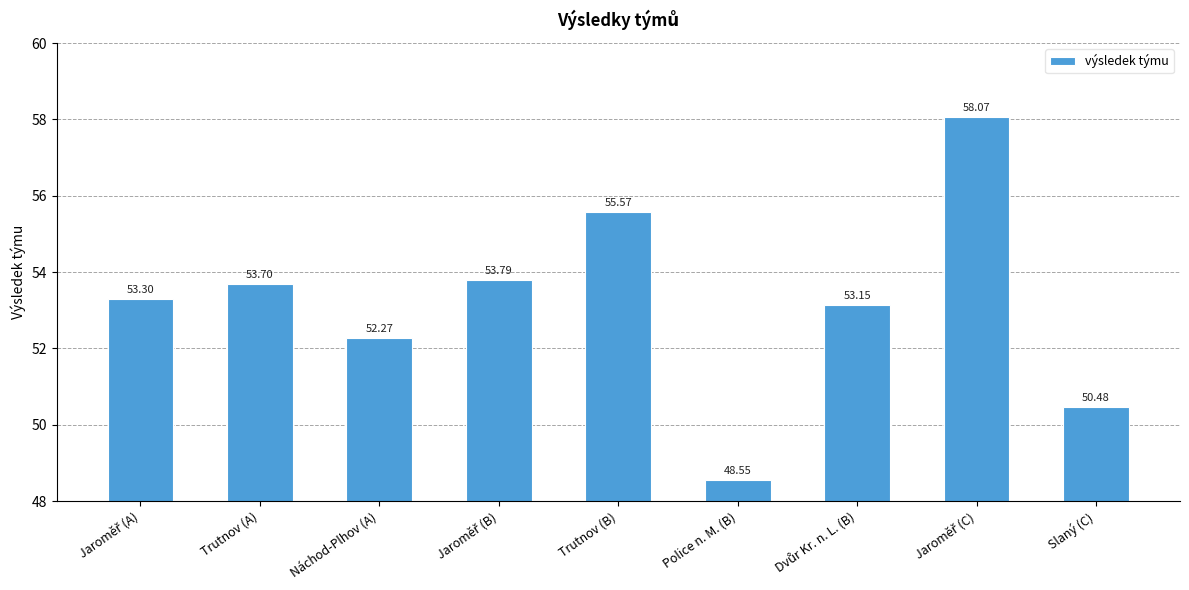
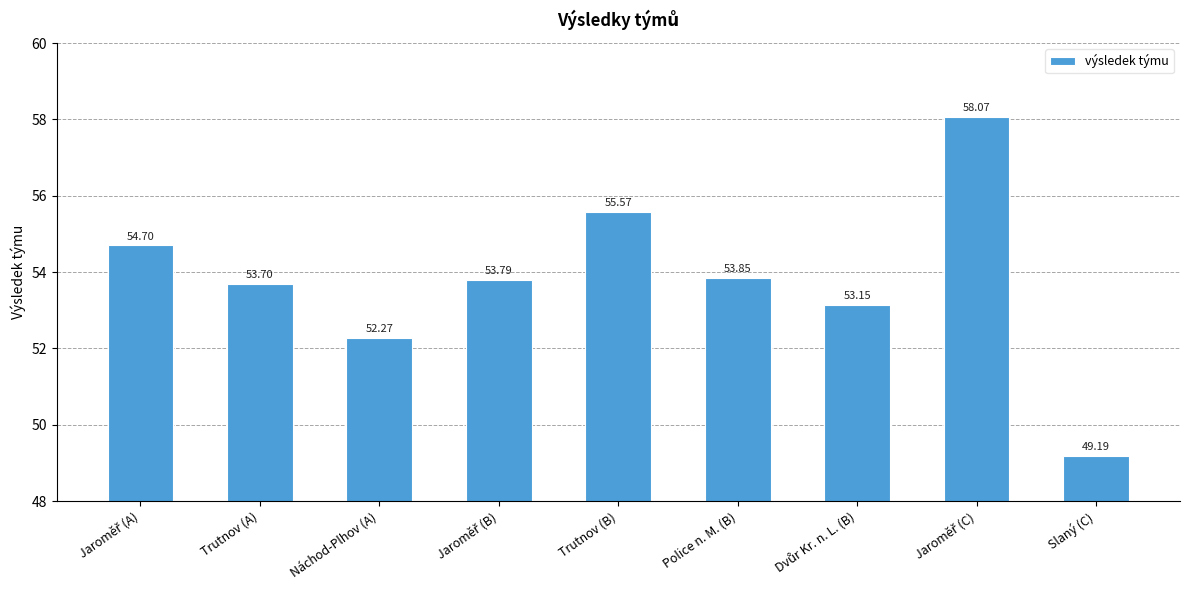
  {
-   "Jaroměř (A)": 53.30,
+   "Jaroměř (A)": 54.70,
    "Trutnov (A)": 53.70,
    "Náchod-Plhov (A)": 52.27,
    "Jaroměř (B)": 53.79,
    "Trutnov (B)": 55.57,
-   "Police n. M. (B)": 48.55,
+   "Police n. M. (B)": 53.85,
    "Dvůr Kr. n. L. (B)": 53.15,
    "Jaroměř (C)": 58.07,
-   "Slaný (C)": 50.48
+   "Slaný (C)": 49.19
  }
